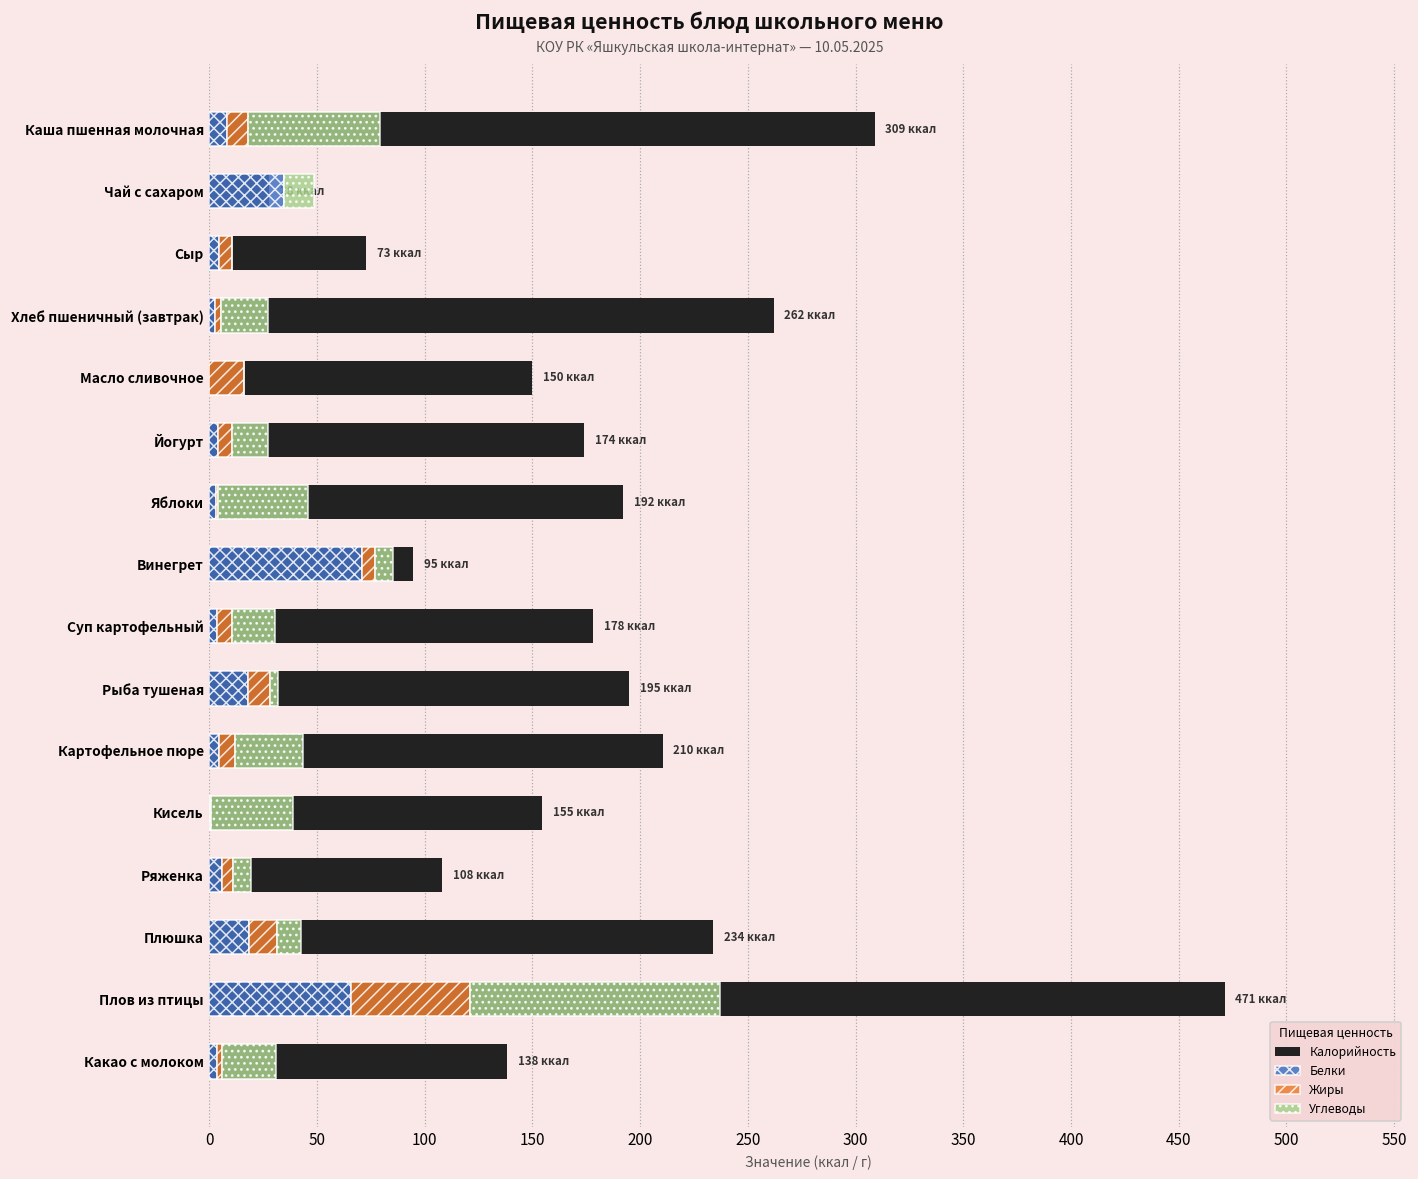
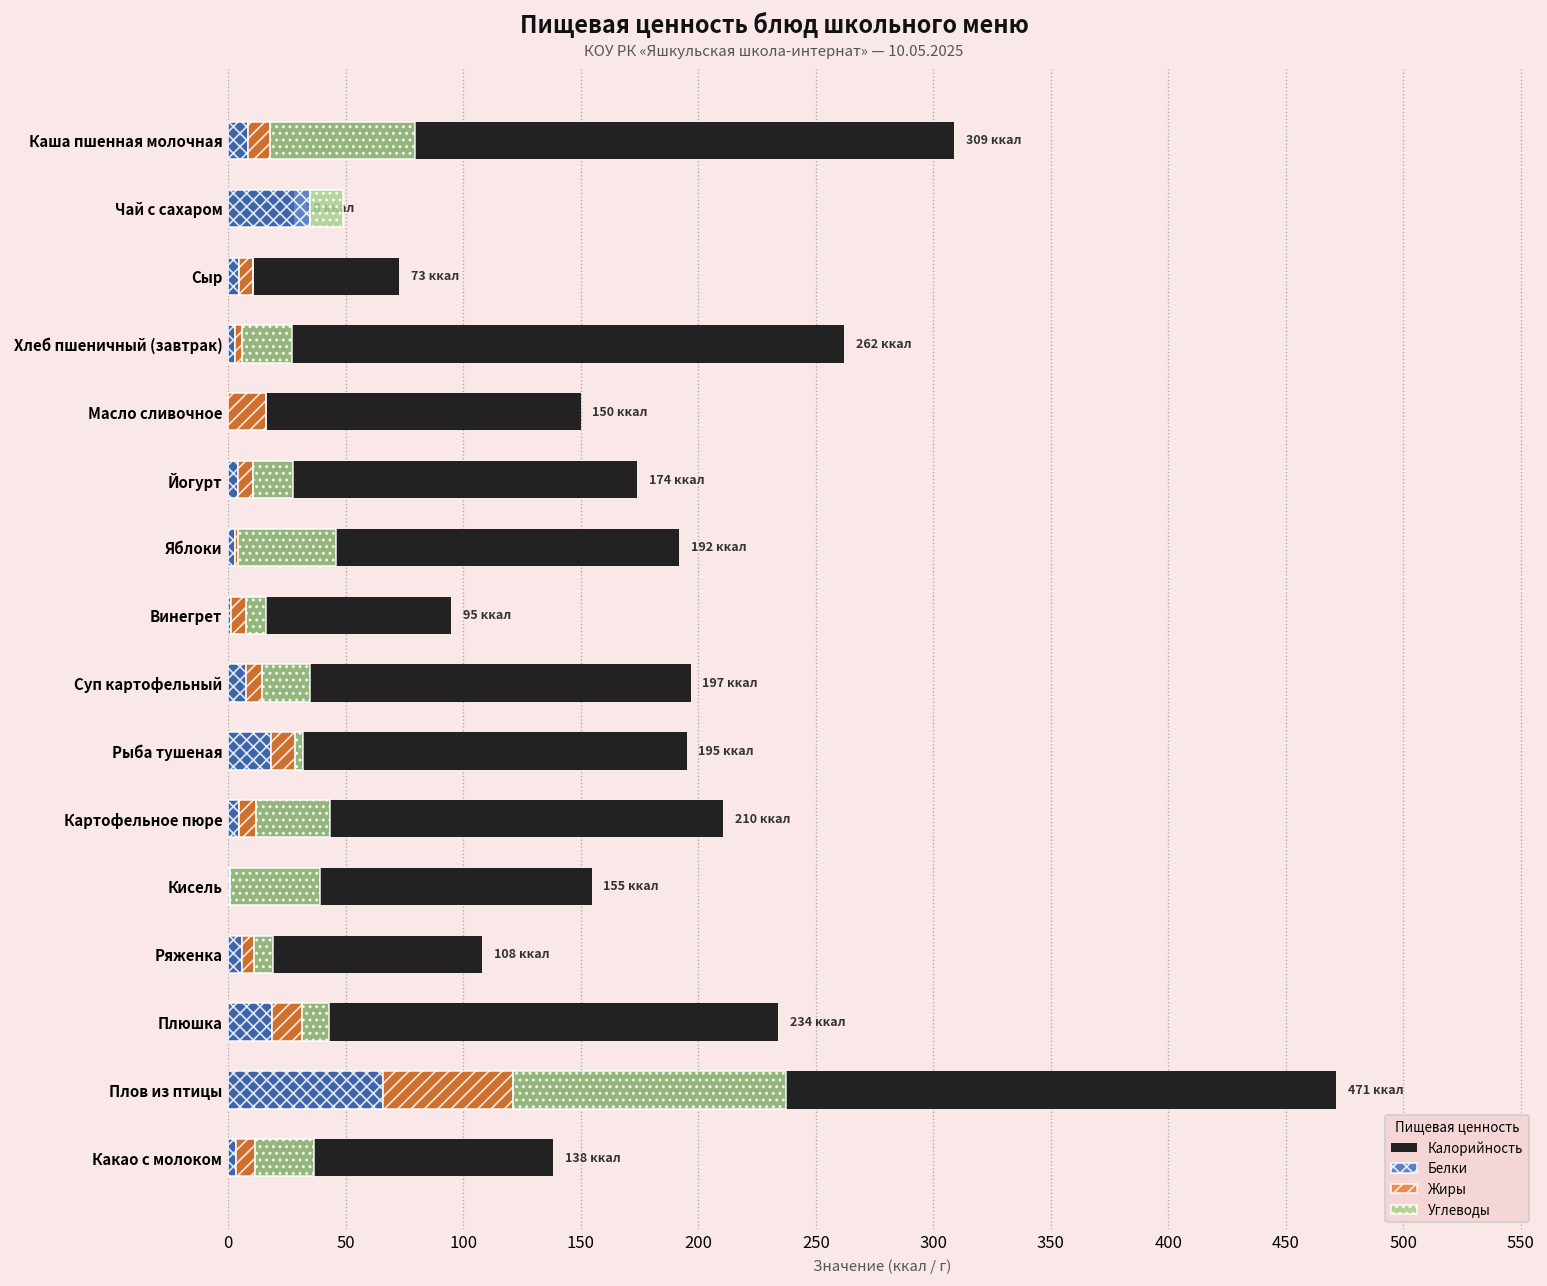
  {
    "Калорийность": {
      "Каша пшенная молочная": 309,
      "Сыр": 73,
      "Хлеб пшеничный (завтрак)": 262,
      "Масло сливочное": 150,
      "Йогурт": 174,
      "Яблоки": 192,
      "Винегрет": 95,
-     "Суп картофельный": 178,
+     "Суп картофельный": 197,
      "Рыба тушеная": 195,
      "Картофельное пюре": 210,
      "Кисель": 155,
      "Ряженка": 108,
      "Плюшка": 234,
      "Плов из птицы": 471,
      "Какао с молоком": 138
    },
    "Белки": {
      "Чай с сахаром": 35,
      "Масло сливочное": 0,
-     "Винегрет": 71,
-     "Суп картофельный": 4
+     "Винегрет": 1,
+     "Суп картофельный": 8
    },
    "Жиры": {
      "Чай с сахаром": 0,
-     "Какао с молоком": 3
+     "Какао с молоком": 8
    }
  }
